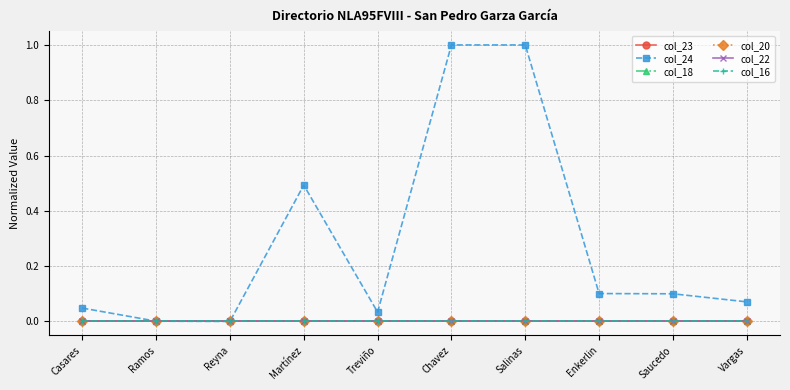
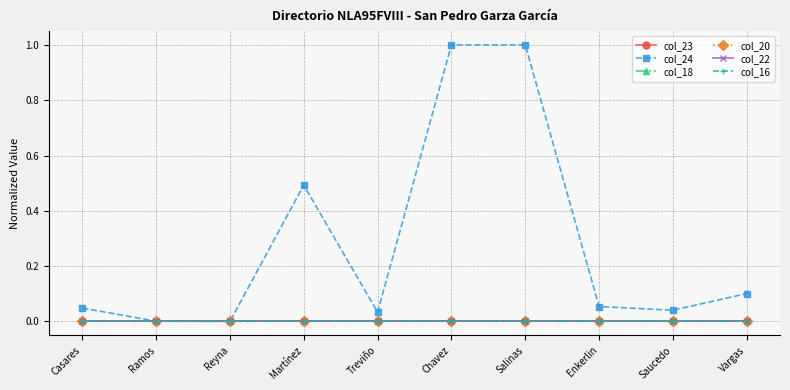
  {
    "col_16": {
      "Casares": 0.00,
      "Martínez": 0.00,
      "Treviño": 0.00,
      "Chavez": 0.00,
      "Salinas": 0.00,
      "Enkerlin": 0.00,
      "Saucedo": 0.00,
      "Vargas": 0.00
    },
    "col_24": {
      "Casares": 0.05,
      "Martínez": 0.49,
      "Treviño": 0.03,
      "Chavez": 1.00,
      "Salinas": 1.00,
-     "Enkerlin": 0.10,
-     "Saucedo": 0.10,
-     "Vargas": 0.07
+     "Enkerlin": 0.05,
+     "Saucedo": 0.04,
+     "Vargas": 0.10
    }
  }
